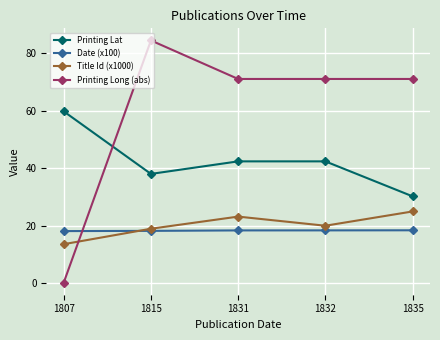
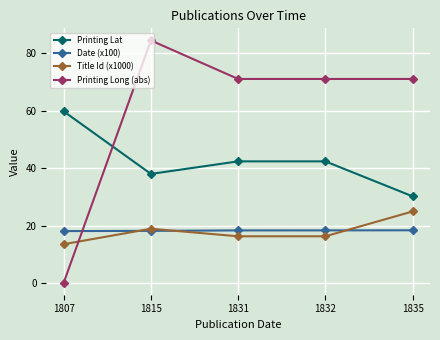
  {
    "Printing Lat": {
      "1807": 60,
      "1815": 38,
      "1831": 42,
      "1832": 42,
      "1835": 30
    },
    "Date (x100)": {
      "1807": 18,
      "1831": 18,
      "1832": 18,
      "1835": 18
    },
    "Title Id (x1000)": {
      "1807": 14,
-     "1831": 23,
-     "1832": 20,
+     "1831": 16,
+     "1832": 16,
      "1835": 25
    },
    "Printing Long (abs)": {
      "1807": 0,
      "1831": 71,
      "1832": 71,
      "1835": 71
    }
  }
